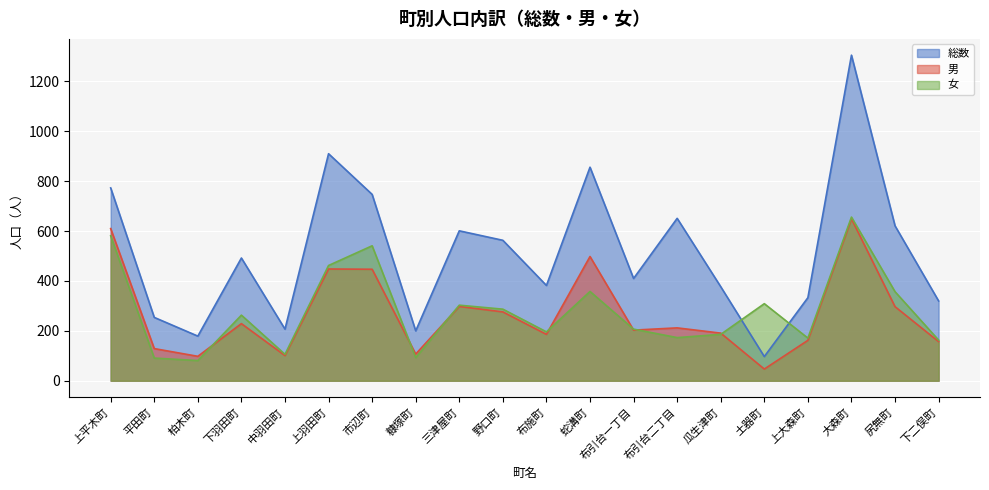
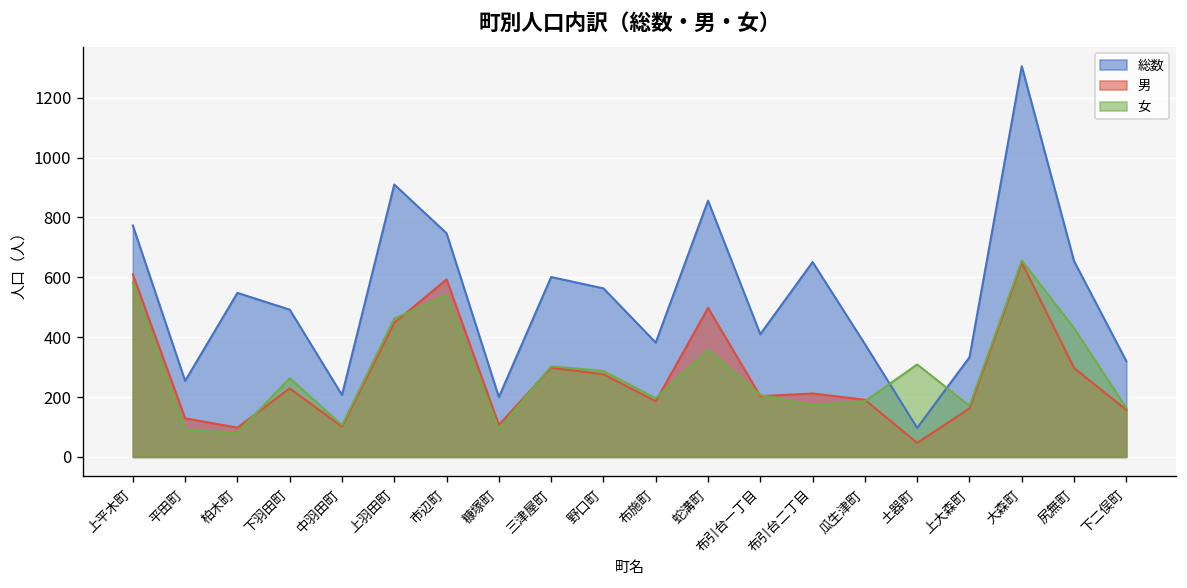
  {
    "総数": {
      "上平木町": 770,
      "平田町": 250,
-     "柏木町": 180,
+     "柏木町": 550,
      "下羽田町": 490,
      "中羽田町": 210,
      "上羽田町": 910,
      "市辺町": 750,
      "糠塚町": 200,
      "三津屋町": 600,
      "野口町": 560,
      "布施町": 380,
      "蛇溝町": 860,
      "布引台一丁目": 410,
      "布引台二丁目": 650,
      "瓜生津町": 380,
      "土器町": 100,
      "上大森町": 330,
      "大森町": 1310,
-     "尻無町": 620,
+     "尻無町": 650,
      "下二俣町": 320
    },
    "男": {
      "上平木町": 610,
      "平田町": 130,
      "柏木町": 100,
      "下羽田町": 230,
      "上羽田町": 450,
-     "市辺町": 450,
+     "市辺町": 590,
      "糠塚町": 110,
      "野口町": 280,
      "蛇溝町": 500,
      "布引台二丁目": 210,
      "土器町": 50,
      "尻無町": 300
    },
    "女": {
      "上平木町": 580,
      "平田町": 90,
      "柏木町": 80,
      "下羽田町": 260,
      "上羽田町": 460,
      "市辺町": 540,
      "糠塚町": 90,
      "野口町": 290,
      "蛇溝町": 360,
      "布引台二丁目": 170,
      "土器町": 310,
-     "尻無町": 360
+     "尻無町": 430
    }
  }
